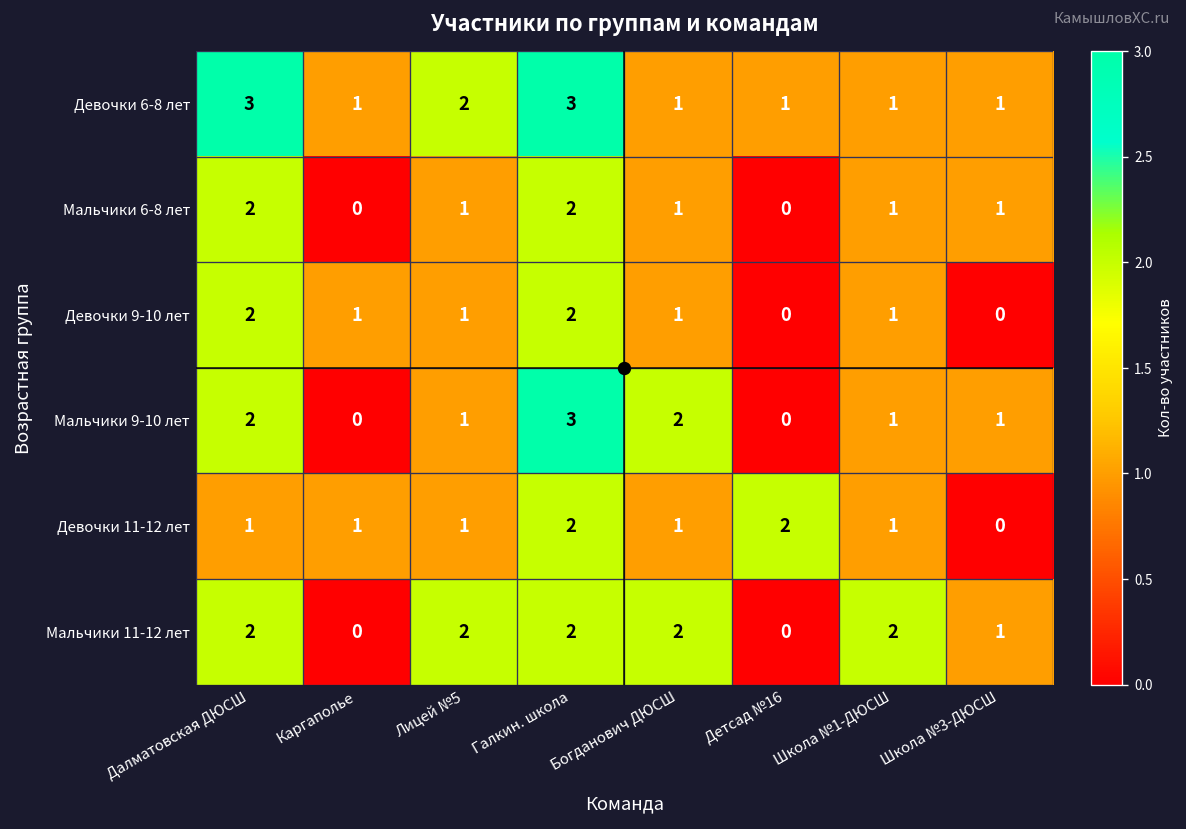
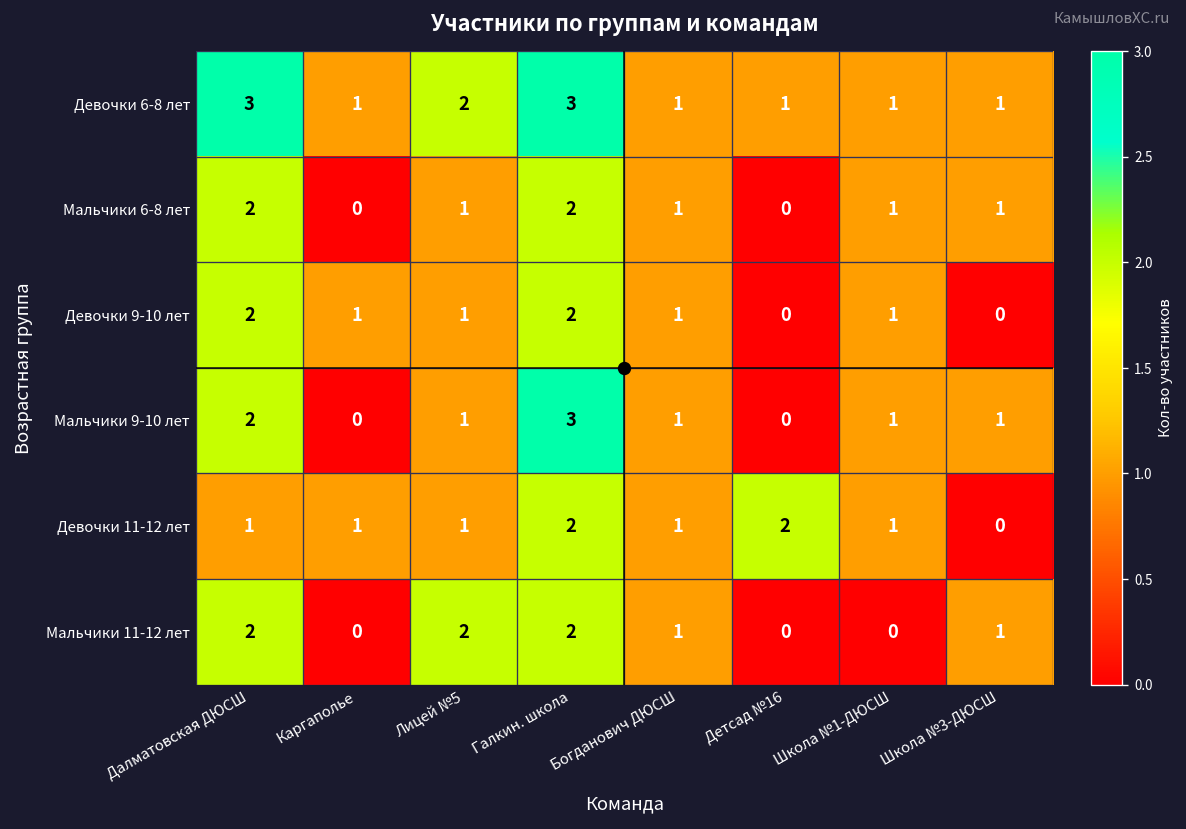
  {
    "Девочки 6-8 лет": {
      "Далматовская ДЮСШ": 3,
      "Каргаполье": 1,
      "Лицей №5": 2,
      "Галкин. школа": 3,
      "Богданович ДЮСШ": 1,
      "Детсад №16": 1,
      "Школа №1-ДЮСШ": 1,
      "Школа №3-ДЮСШ": 1
    },
    "Мальчики 6-8 лет": {
      "Далматовская ДЮСШ": 2,
      "Каргаполье": 0,
      "Лицей №5": 1,
      "Галкин. школа": 2,
      "Богданович ДЮСШ": 1,
      "Детсад №16": 0,
      "Школа №1-ДЮСШ": 1,
      "Школа №3-ДЮСШ": 1
    },
    "Девочки 9-10 лет": {
      "Далматовская ДЮСШ": 2,
      "Каргаполье": 1,
      "Лицей №5": 1,
      "Галкин. школа": 2,
      "Богданович ДЮСШ": 1,
      "Детсад №16": 0,
      "Школа №1-ДЮСШ": 1,
      "Школа №3-ДЮСШ": 0
    },
    "Мальчики 9-10 лет": {
      "Далматовская ДЮСШ": 2,
      "Каргаполье": 0,
      "Лицей №5": 1,
      "Галкин. школа": 3,
-     "Богданович ДЮСШ": 2,
+     "Богданович ДЮСШ": 1,
      "Детсад №16": 0,
      "Школа №1-ДЮСШ": 1,
      "Школа №3-ДЮСШ": 1
    },
    "Девочки 11-12 лет": {
      "Далматовская ДЮСШ": 1,
      "Каргаполье": 1,
      "Лицей №5": 1,
      "Галкин. школа": 2,
      "Богданович ДЮСШ": 1,
      "Детсад №16": 2,
      "Школа №1-ДЮСШ": 1,
      "Школа №3-ДЮСШ": 0
    },
    "Мальчики 11-12 лет": {
      "Далматовская ДЮСШ": 2,
      "Каргаполье": 0,
      "Лицей №5": 2,
      "Галкин. школа": 2,
-     "Богданович ДЮСШ": 2,
+     "Богданович ДЮСШ": 1,
      "Детсад №16": 0,
-     "Школа №1-ДЮСШ": 2,
+     "Школа №1-ДЮСШ": 0,
      "Школа №3-ДЮСШ": 1
    }
  }
